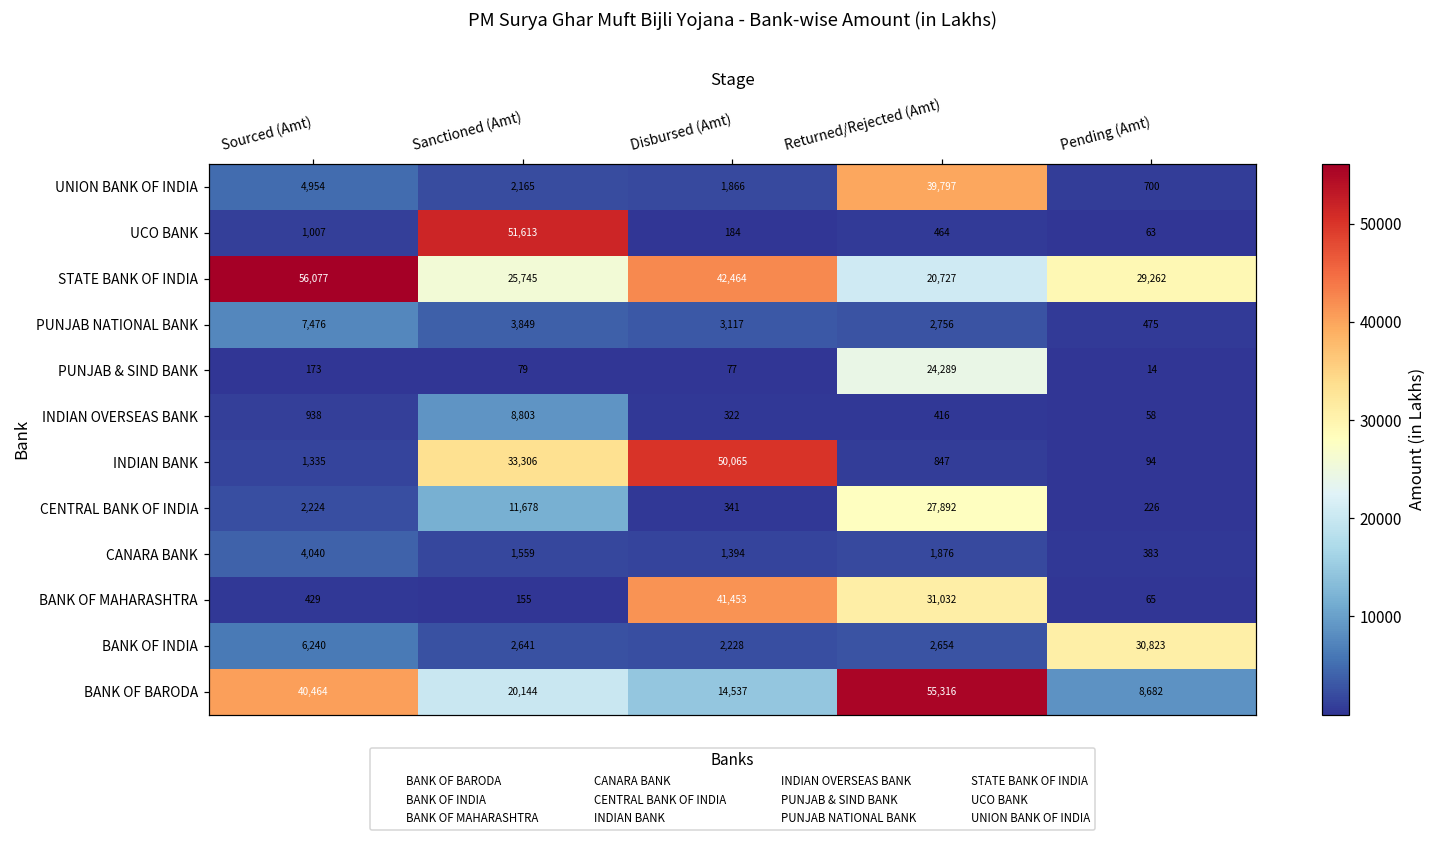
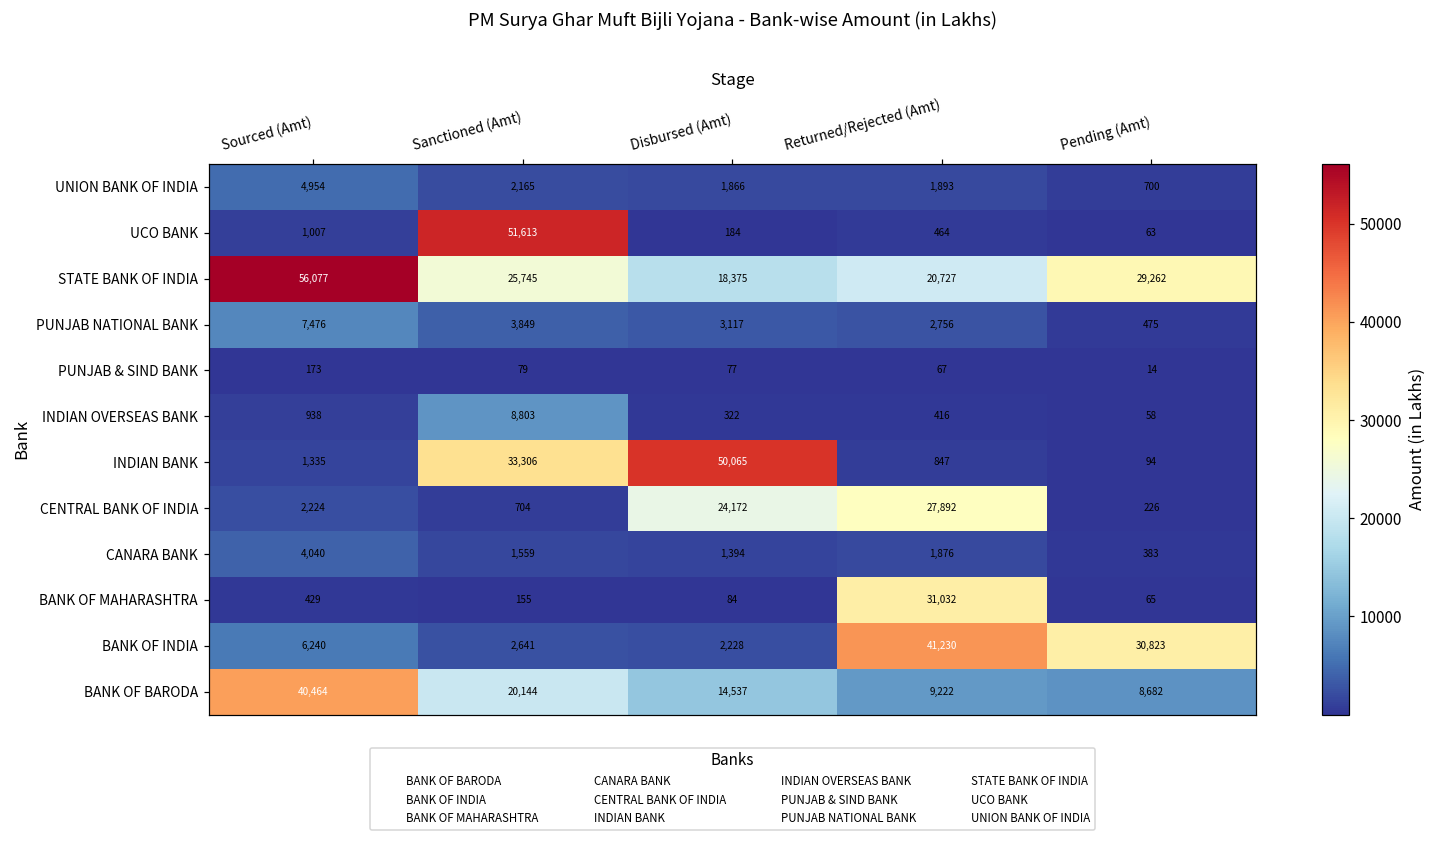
  {
    "UNION BANK OF INDIA": {
-     "Returned/Rejected (Amt)": "39,797"
+     "Returned/Rejected (Amt)": "1,893"
    },
    "STATE BANK OF INDIA": {
-     "Disbursed (Amt)": "42,464"
+     "Disbursed (Amt)": "18,375"
    },
    "PUNJAB & SIND BANK": {
-     "Returned/Rejected (Amt)": "24,289"
+     "Returned/Rejected (Amt)": "67"
    },
    "CENTRAL BANK OF INDIA": {
-     "Sanctioned (Amt)": "11,678",
-     "Disbursed (Amt)": "341"
+     "Sanctioned (Amt)": "704",
+     "Disbursed (Amt)": "24,172"
    },
    "BANK OF MAHARASHTRA": {
-     "Disbursed (Amt)": "41,453"
+     "Disbursed (Amt)": "84"
    },
    "BANK OF INDIA": {
-     "Returned/Rejected (Amt)": "2,654"
+     "Returned/Rejected (Amt)": "41,230"
    },
    "BANK OF BARODA": {
-     "Returned/Rejected (Amt)": "55,316"
+     "Returned/Rejected (Amt)": "9,222"
    }
  }
